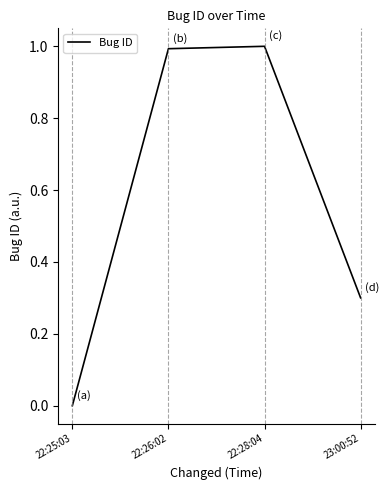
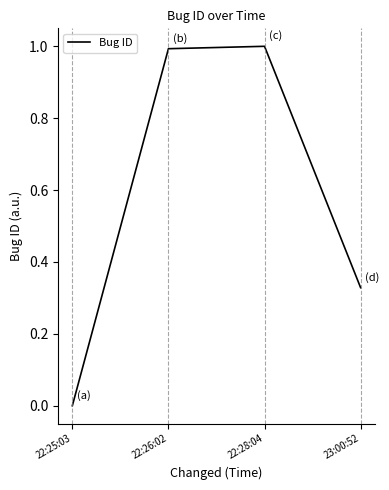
  {
    "22:25:03": 0.00,
    "22:26:02": 0.99,
    "22:28:04": 1.00,
-   "23:00:52": 0.30
+   "23:00:52": 0.33
  }
